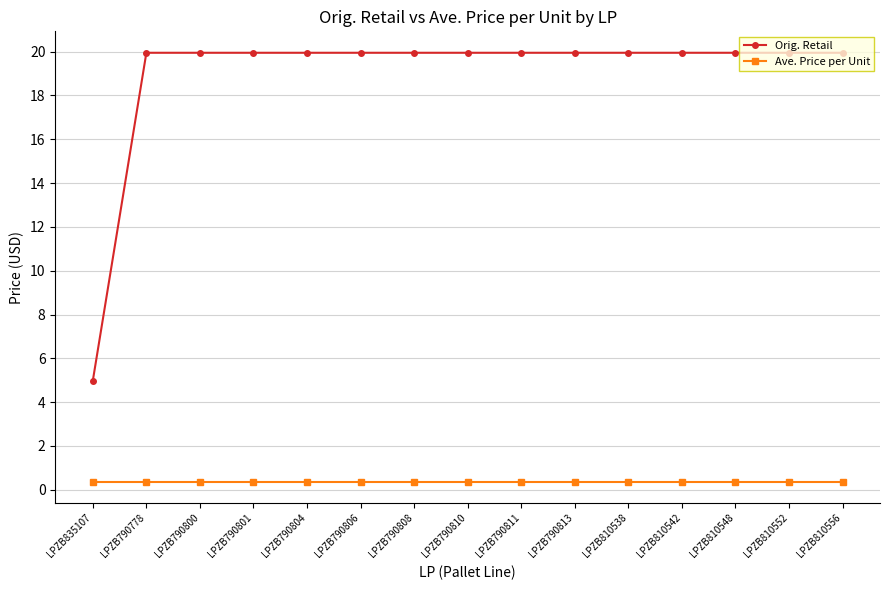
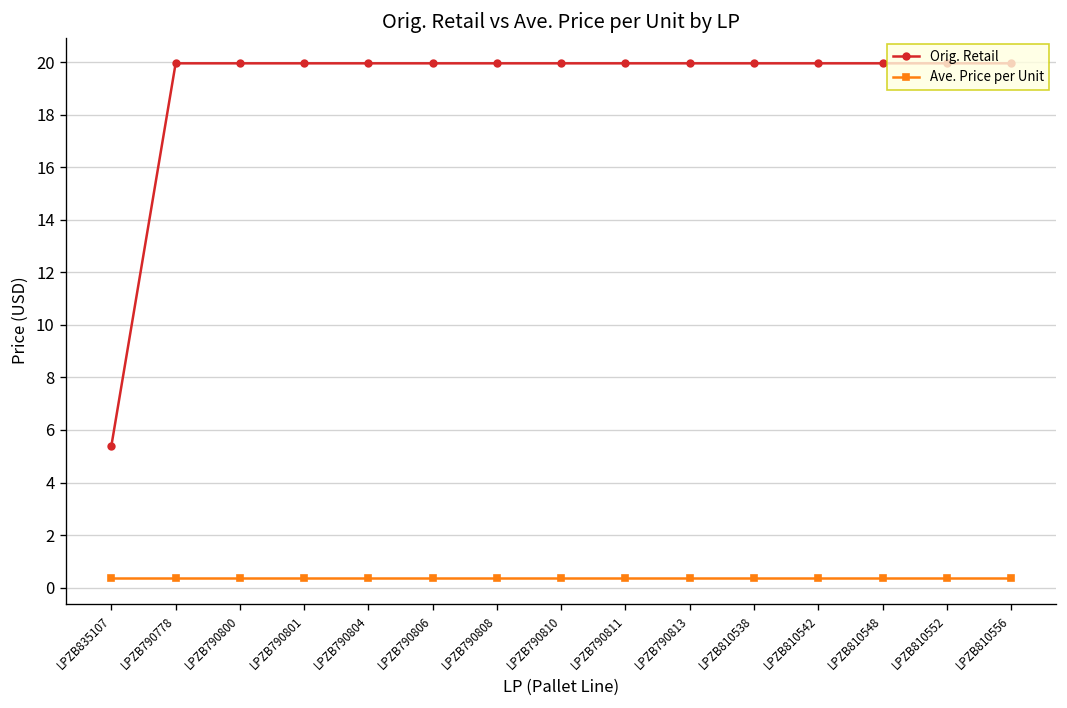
  {
    "Orig. Retail": {
-     "LPZB835107": 5.0,
+     "LPZB835107": 5.4,
      "LPZB790778": 20.0,
      "LPZB790800": 20.0,
      "LPZB790801": 20.0,
      "LPZB790804": 20.0,
      "LPZB790806": 20.0,
      "LPZB790808": 20.0,
      "LPZB790810": 20.0,
      "LPZB790811": 20.0,
      "LPZB790813": 20.0,
      "LPZB810538": 20.0,
      "LPZB810542": 20.0,
      "LPZB810548": 20.0
    },
    "Ave. Price per Unit": {
      "LPZB835107": 0.4,
      "LPZB790778": 0.4,
      "LPZB790800": 0.4,
      "LPZB790801": 0.4,
      "LPZB790804": 0.4,
      "LPZB790806": 0.4,
      "LPZB790808": 0.4,
      "LPZB790810": 0.4,
      "LPZB790811": 0.4,
      "LPZB790813": 0.4,
      "LPZB810538": 0.4,
      "LPZB810542": 0.4,
      "LPZB810548": 0.4,
      "LPZB810552": 0.4,
      "LPZB810556": 0.4
    }
  }
